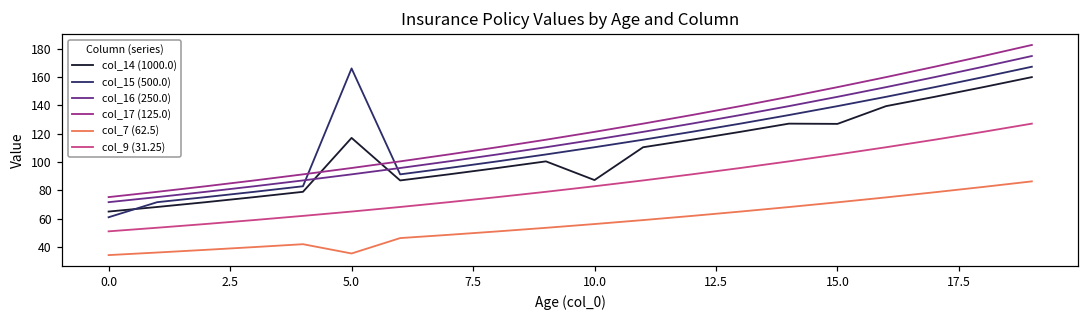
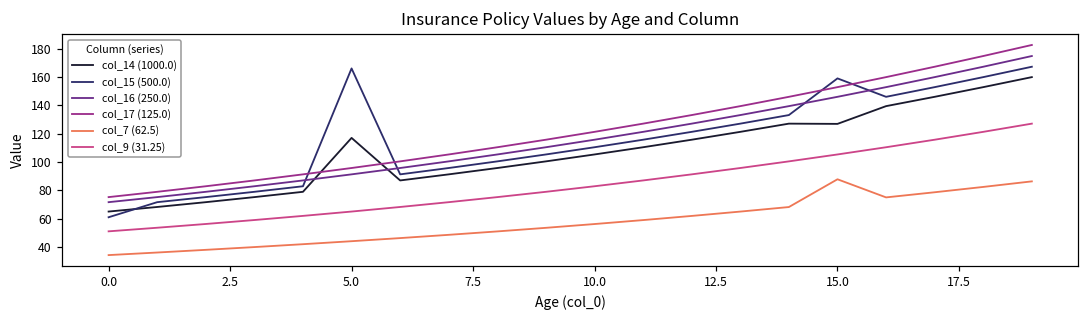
  {
    "col_14 (1000.0)": {
      "0.0": 65,
      "5.0": 117,
-     "10.0": 87,
+     "10.0": 105,
      "15.0": 127
    },
    "col_15 (500.0)": {
      "0.0": 61,
      "5.0": 166,
      "10.0": 110,
-     "15.0": 139
+     "15.0": 159
    },
    "col_7 (62.5)": {
      "0.0": 34,
-     "5.0": 36,
+     "5.0": 44,
      "10.0": 56,
-     "15.0": 72
+     "15.0": 88
    }
  }
